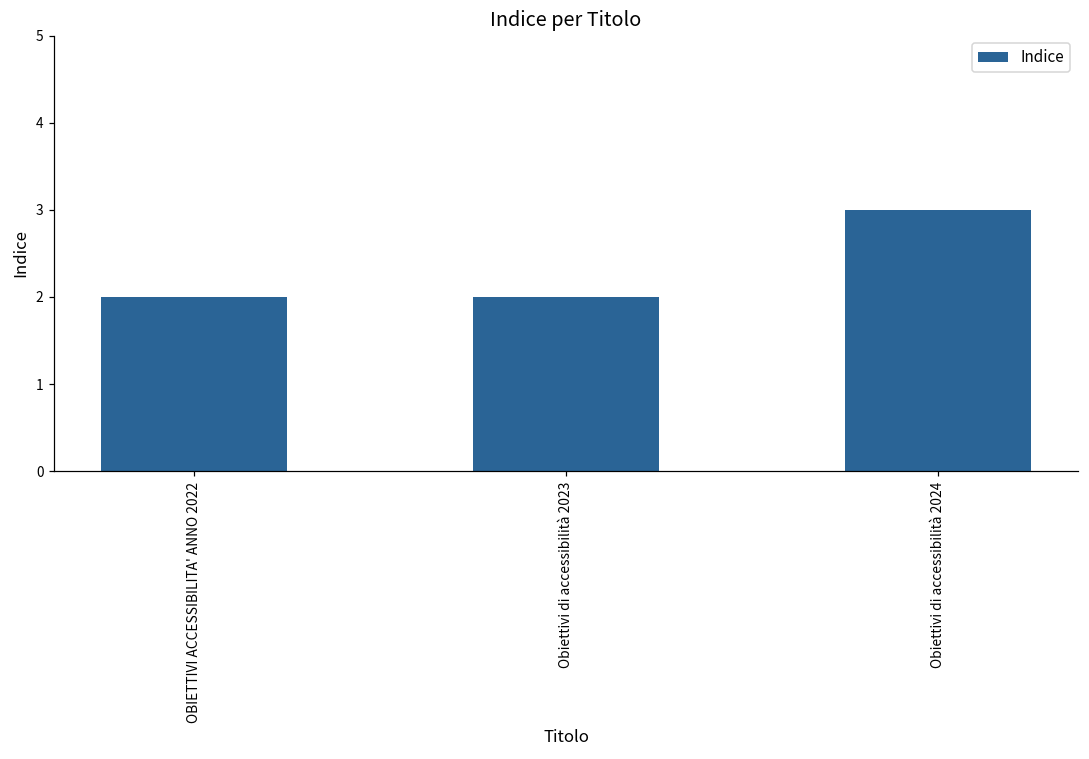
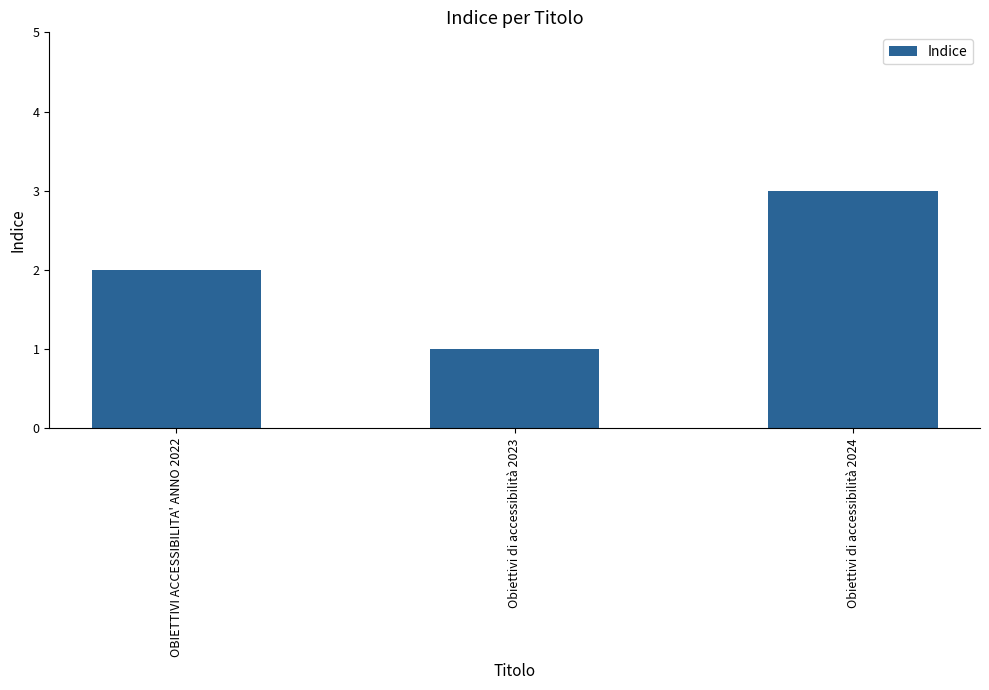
  {
    "OBIETTIVI ACCESSIBILITA' ANNO 2022": 2,
-   "Obiettivi di accessibilità 2023": 2,
+   "Obiettivi di accessibilità 2023": 1,
    "Obiettivi di accessibilità 2024": 3
  }
